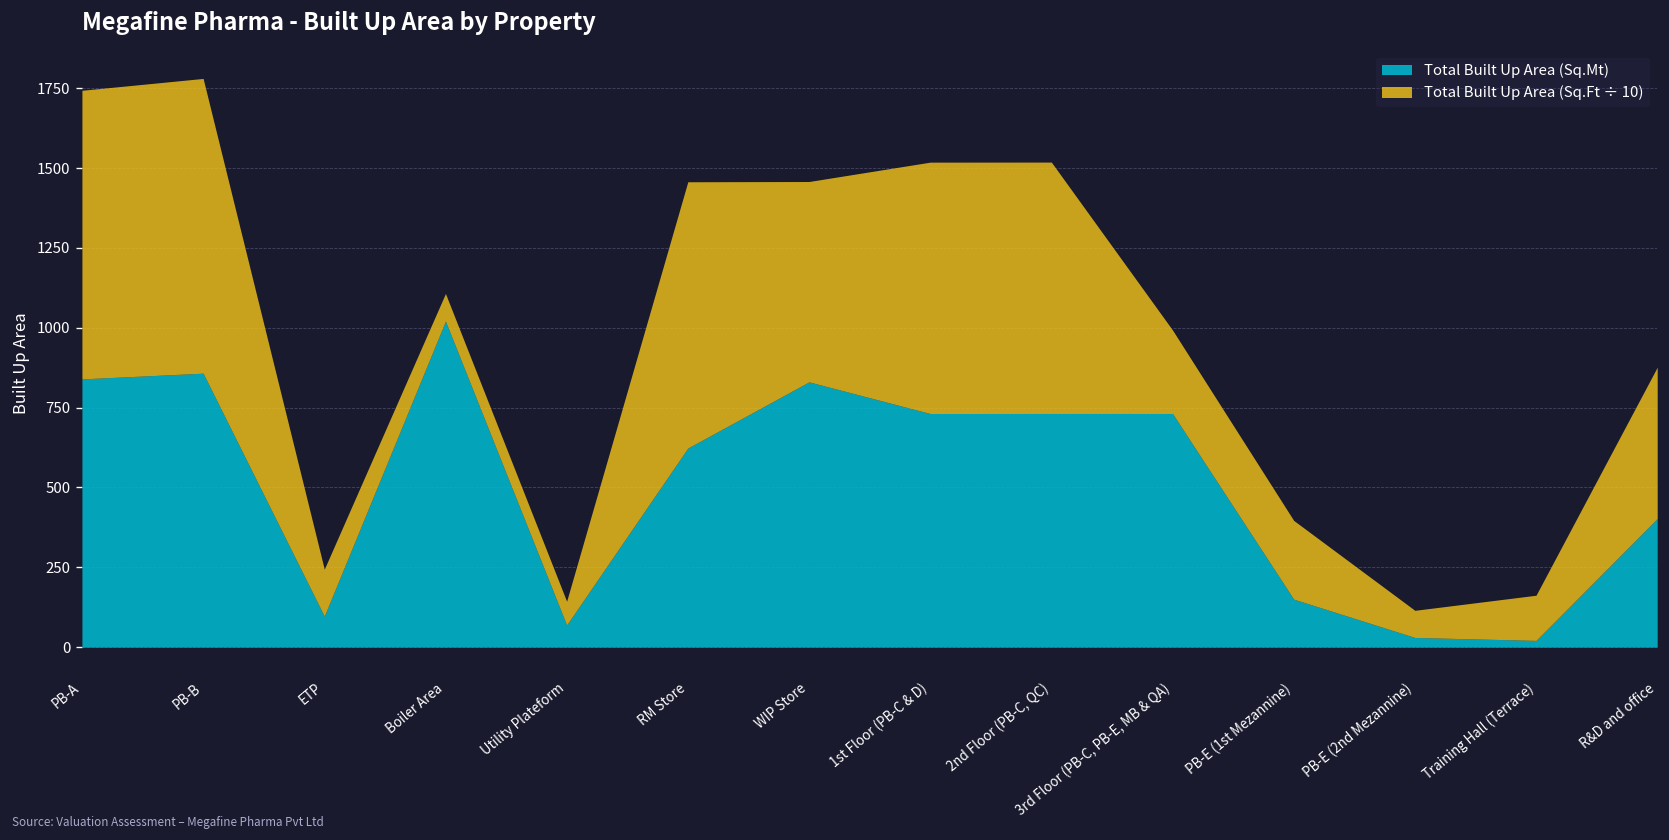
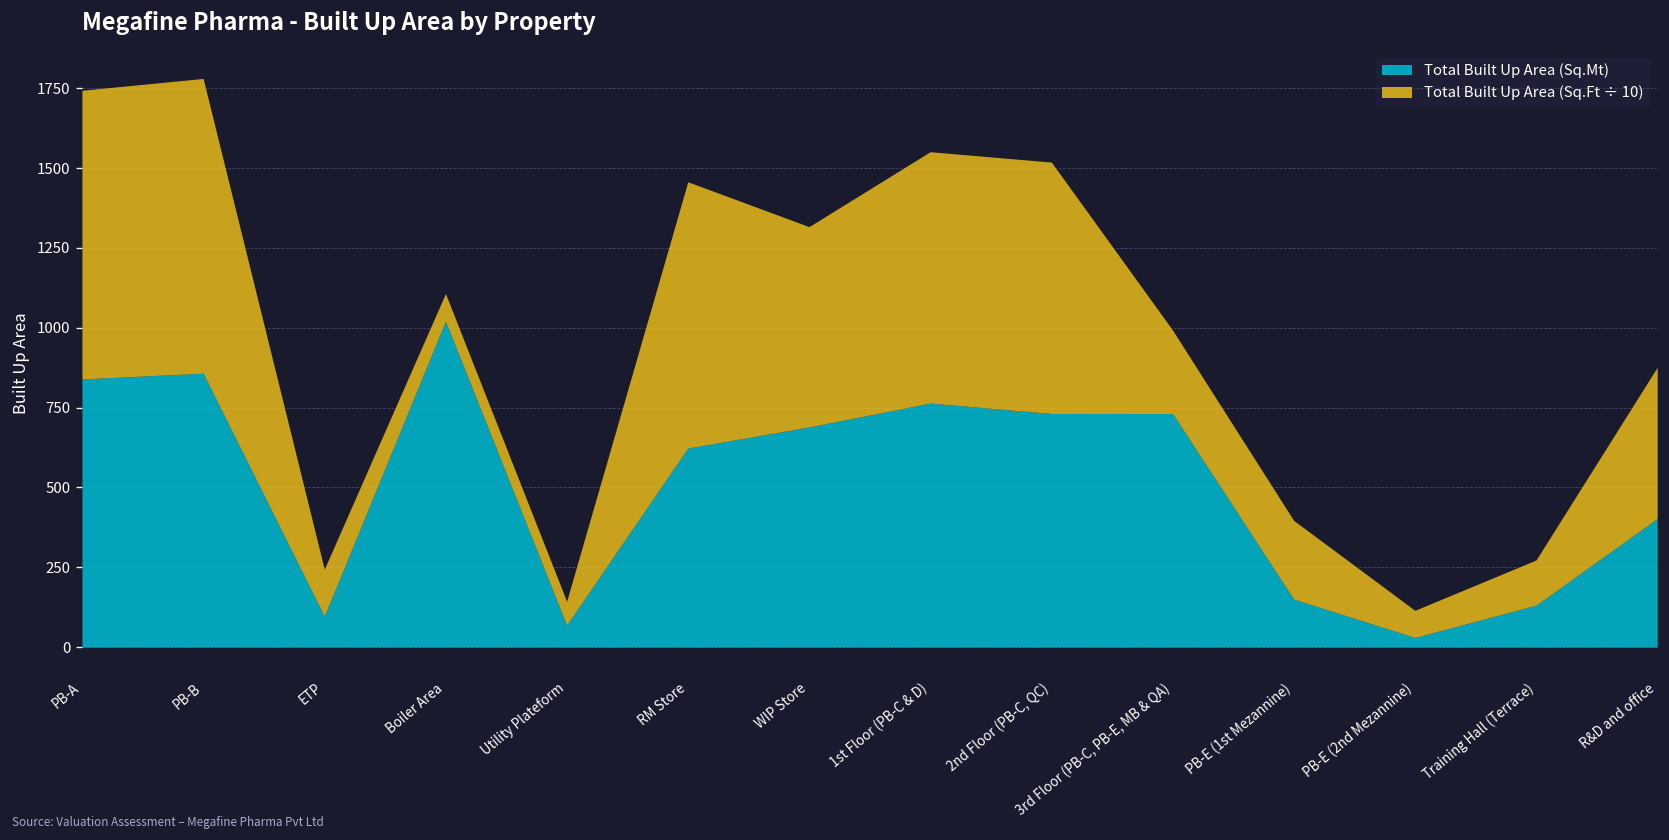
  {
    "Total Built Up Area (Sq.Mt)": {
      "PB-A": 840,
      "PB-B": 860,
      "ETP": 100,
      "Boiler Area": 1020,
      "Utility Plateform": 70,
      "RM Store": 620,
-     "WIP Store": 830,
-     "1st Floor (PB-C & D)": 730,
+     "WIP Store": 690,
+     "1st Floor (PB-C & D)": 760,
      "2nd Floor (PB-C, QC)": 730,
      "3rd Floor (PB-C, PB-E, MB & QA)": 730,
      "PB-E (1st Mezannine)": 150,
      "PB-E (2nd Mezannine)": 30,
-     "Training Hall (Terrace)": 20,
+     "Training Hall (Terrace)": 130,
      "R&D and office": 400
    },
    "Total Built Up Area (Sq.Ft ÷ 10)": {
      "PB-A": 900,
      "PB-B": 920,
      "ETP": 150,
      "Boiler Area": 90,
      "Utility Plateform": 70,
      "RM Store": 830,
      "WIP Store": 630,
      "1st Floor (PB-C & D)": 790,
      "2nd Floor (PB-C, QC)": 790,
      "3rd Floor (PB-C, PB-E, MB & QA)": 260,
      "PB-E (1st Mezannine)": 250,
      "PB-E (2nd Mezannine)": 90,
      "Training Hall (Terrace)": 140,
      "R&D and office": 470
    }
  }
